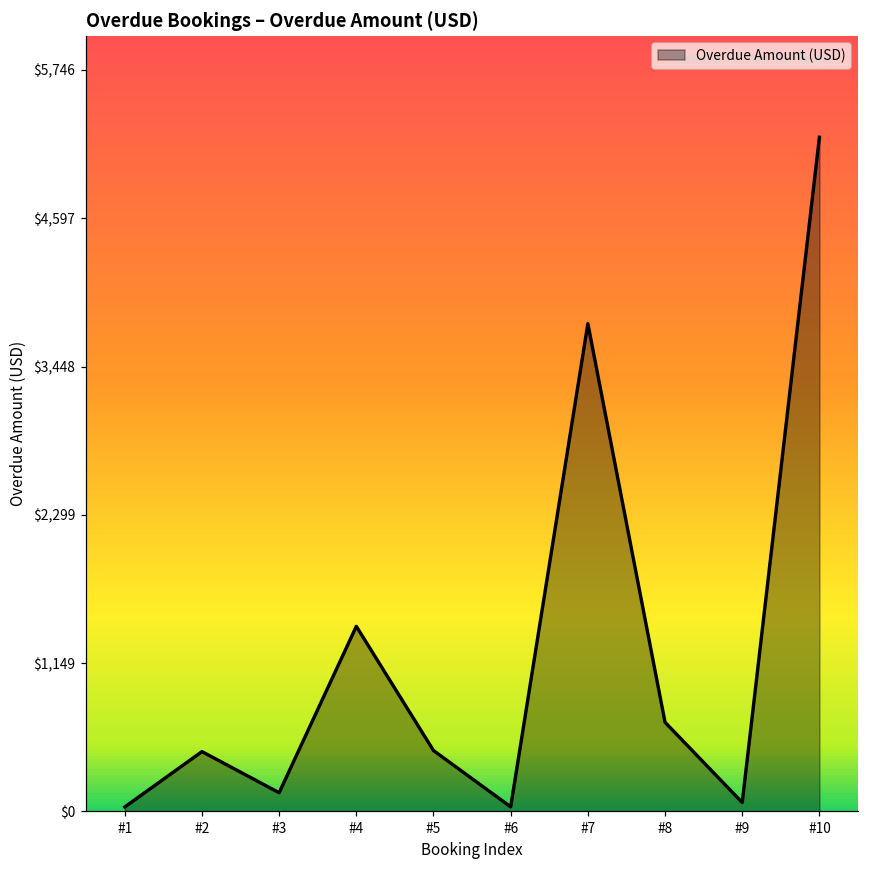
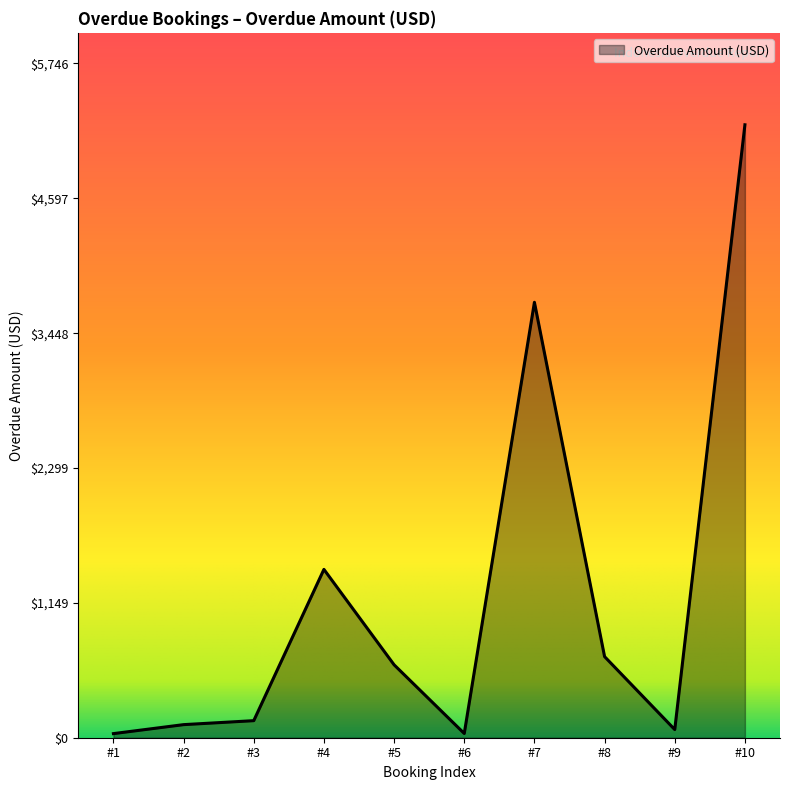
  {
    "#1": "$40",
-   "#2": "$460",
+   "#2": "$110",
    "#3": "$150",
    "#4": "$1,430",
-   "#5": "$470",
+   "#5": "$620",
    "#6": "$40",
-   "#7": "$3,780",
+   "#7": "$3,710",
    "#8": "$690",
    "#9": "$70",
    "#10": "$5,220"
  }
